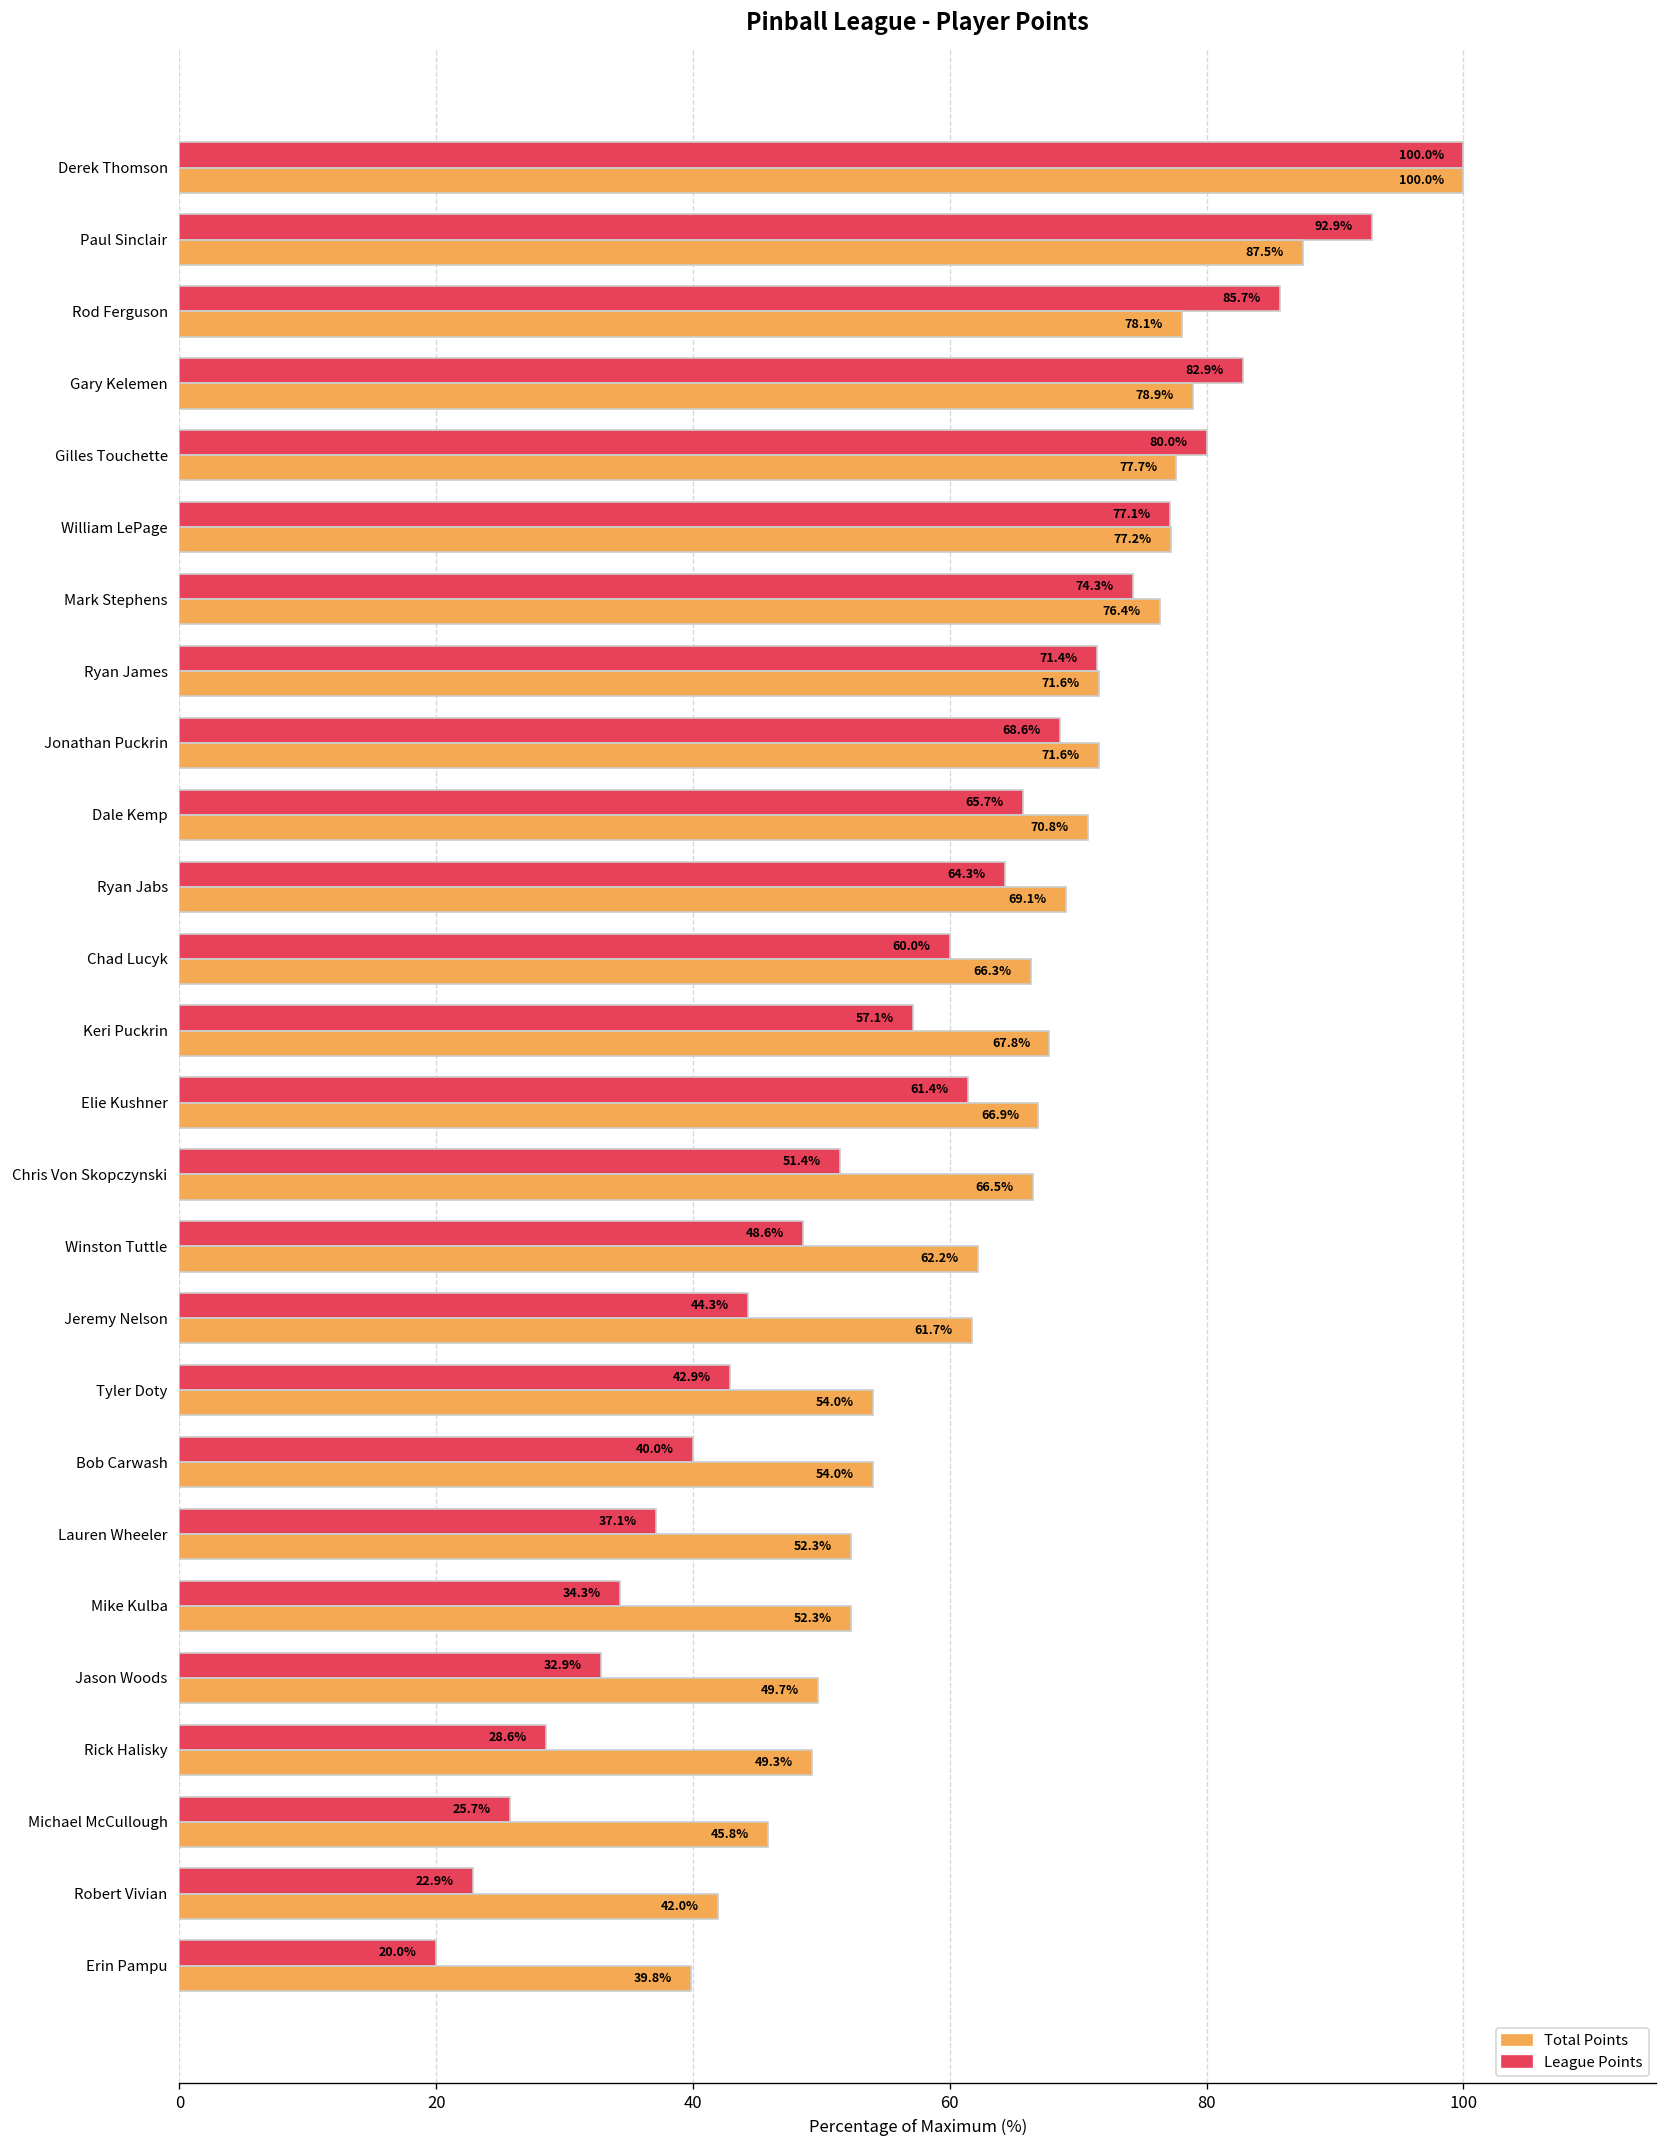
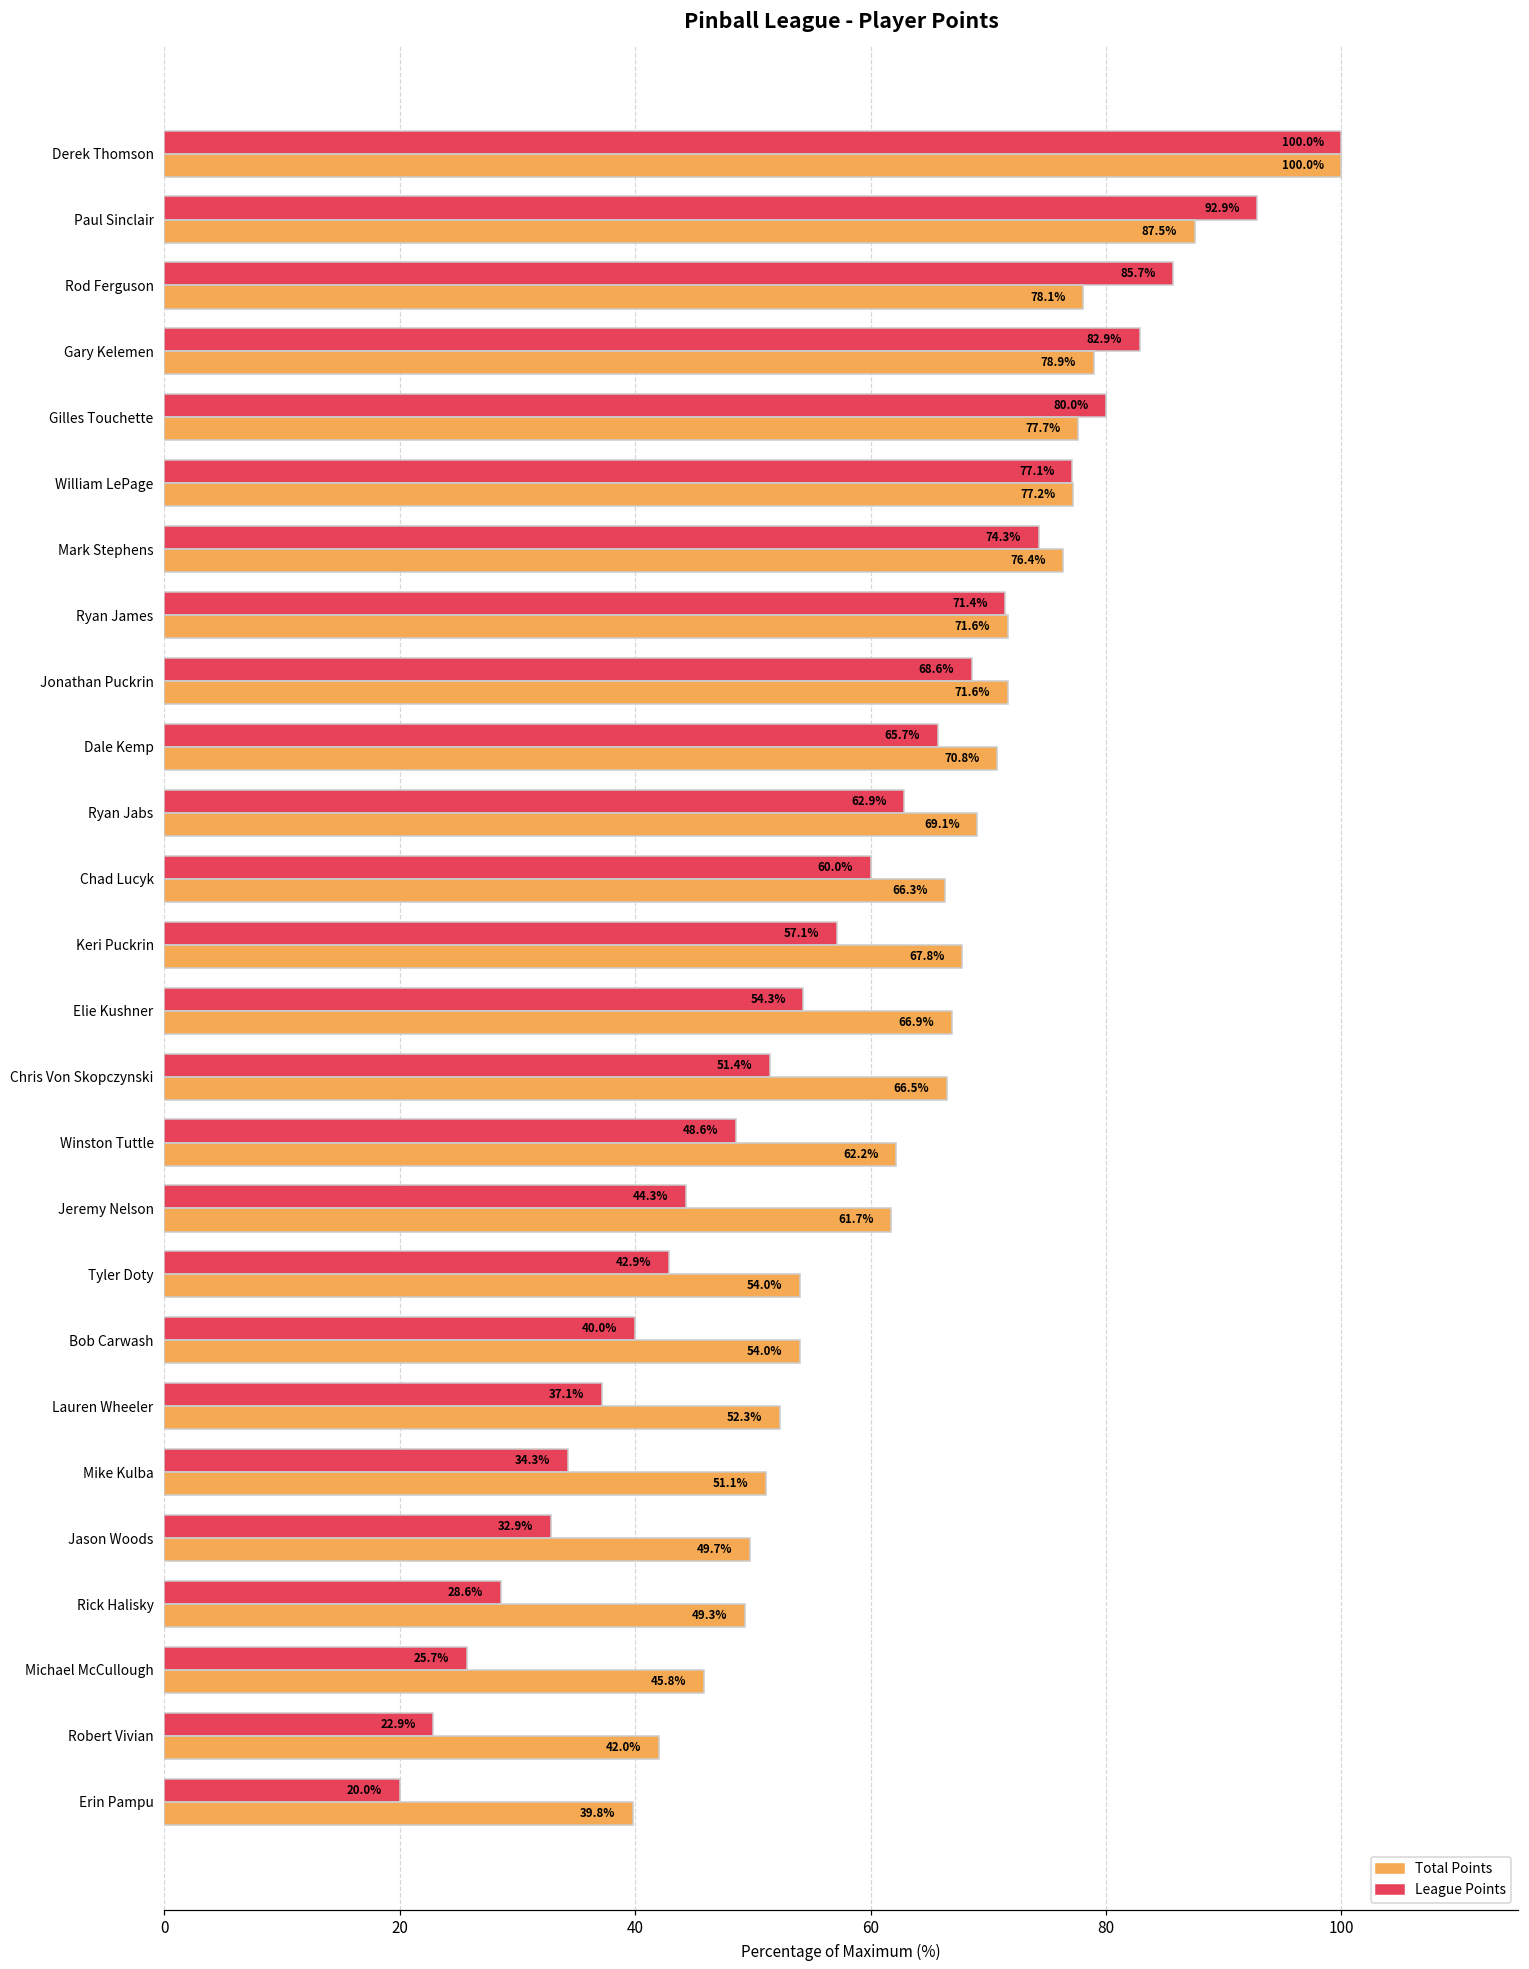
  {
    "Total Points": {
      "Derek Thomson": "100.0%",
      "Paul Sinclair": "87.5%",
      "Rod Ferguson": "78.1%",
      "Gary Kelemen": "78.9%",
      "Gilles Touchette": "77.7%",
      "William LePage": "77.2%",
      "Mark Stephens": "76.4%",
      "Ryan James": "71.6%",
      "Jonathan Puckrin": "71.6%",
      "Dale Kemp": "70.8%",
      "Ryan Jabs": "69.1%",
      "Chad Lucyk": "66.3%",
      "Keri Puckrin": "67.8%",
      "Elie Kushner": "66.9%",
      "Chris Von Skopczynski": "66.5%",
      "Winston Tuttle": "62.2%",
      "Jeremy Nelson": "61.7%",
      "Tyler Doty": "54.0%",
      "Bob Carwash": "54.0%",
      "Lauren Wheeler": "52.3%",
-     "Mike Kulba": "52.3%",
+     "Mike Kulba": "51.1%",
      "Jason Woods": "49.7%",
      "Rick Halisky": "49.3%",
      "Michael McCullough": "45.8%",
      "Robert Vivian": "42.0%",
      "Erin Pampu": "39.8%"
    },
    "League Points": {
      "Derek Thomson": "100.0%",
      "Paul Sinclair": "92.9%",
      "Rod Ferguson": "85.7%",
      "Gary Kelemen": "82.9%",
      "Gilles Touchette": "80.0%",
      "William LePage": "77.1%",
      "Mark Stephens": "74.3%",
      "Ryan James": "71.4%",
      "Jonathan Puckrin": "68.6%",
      "Dale Kemp": "65.7%",
-     "Ryan Jabs": "64.3%",
+     "Ryan Jabs": "62.9%",
      "Chad Lucyk": "60.0%",
      "Keri Puckrin": "57.1%",
-     "Elie Kushner": "61.4%",
+     "Elie Kushner": "54.3%",
      "Chris Von Skopczynski": "51.4%",
      "Winston Tuttle": "48.6%",
      "Jeremy Nelson": "44.3%",
      "Tyler Doty": "42.9%",
      "Bob Carwash": "40.0%",
      "Lauren Wheeler": "37.1%",
      "Mike Kulba": "34.3%",
      "Jason Woods": "32.9%",
      "Rick Halisky": "28.6%",
      "Michael McCullough": "25.7%",
      "Robert Vivian": "22.9%",
      "Erin Pampu": "20.0%"
    }
  }
